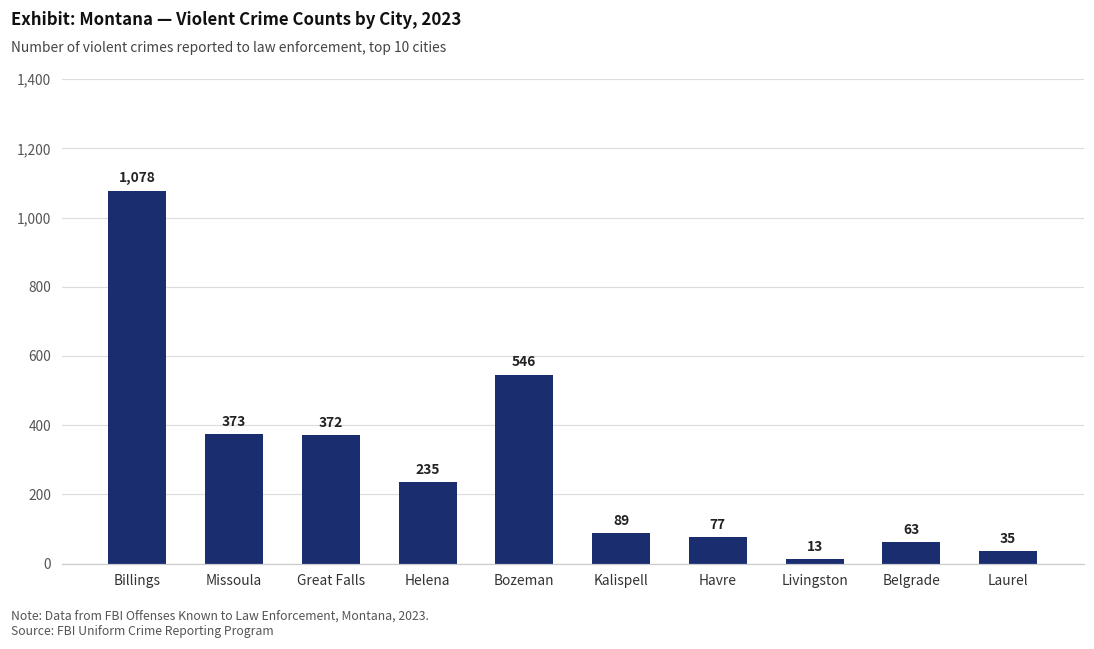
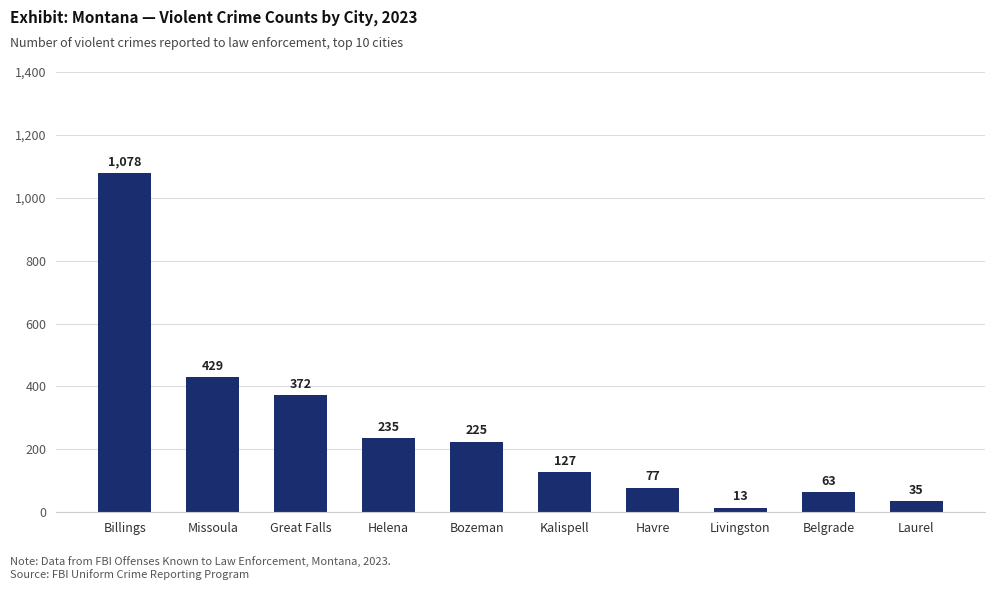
  {
    "Billings": "1,078",
-   "Missoula": "373",
+   "Missoula": "429",
    "Great Falls": "372",
    "Helena": "235",
-   "Bozeman": "546",
-   "Kalispell": "89",
+   "Bozeman": "225",
+   "Kalispell": "127",
    "Havre": "77",
    "Livingston": "13",
    "Belgrade": "63",
    "Laurel": "35"
  }
